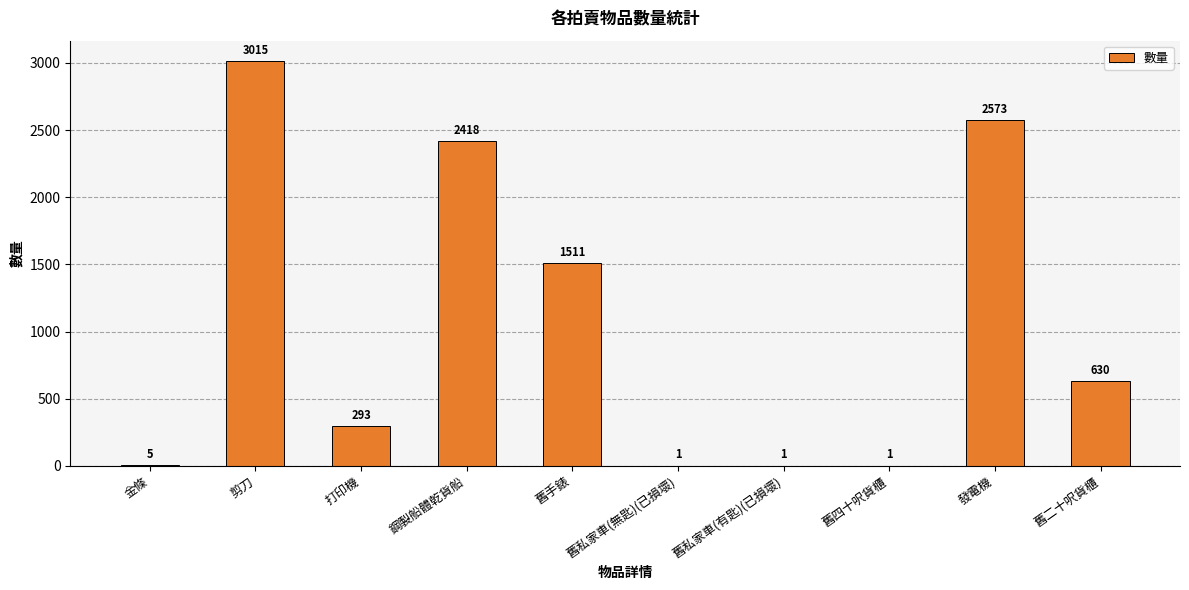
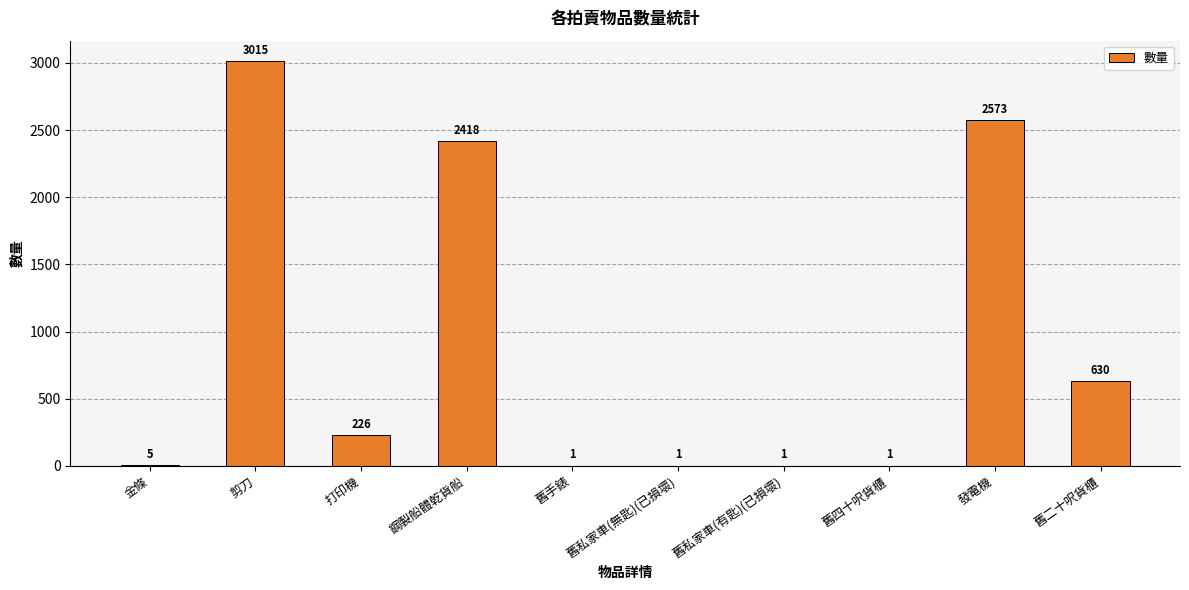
  {
    "金條": 5,
    "剪刀": 3015,
-   "打印機": 293,
+   "打印機": 226,
    "鋼製船體乾貨船": 2418,
-   "舊手錶": 1511,
+   "舊手錶": 1,
    "舊私家車(無匙)(已損壞)": 1,
    "舊私家車(有匙)(已損壞)": 1,
    "舊四十呎貨櫃": 1,
    "發電機": 2573,
    "舊二十呎貨櫃": 630
  }
